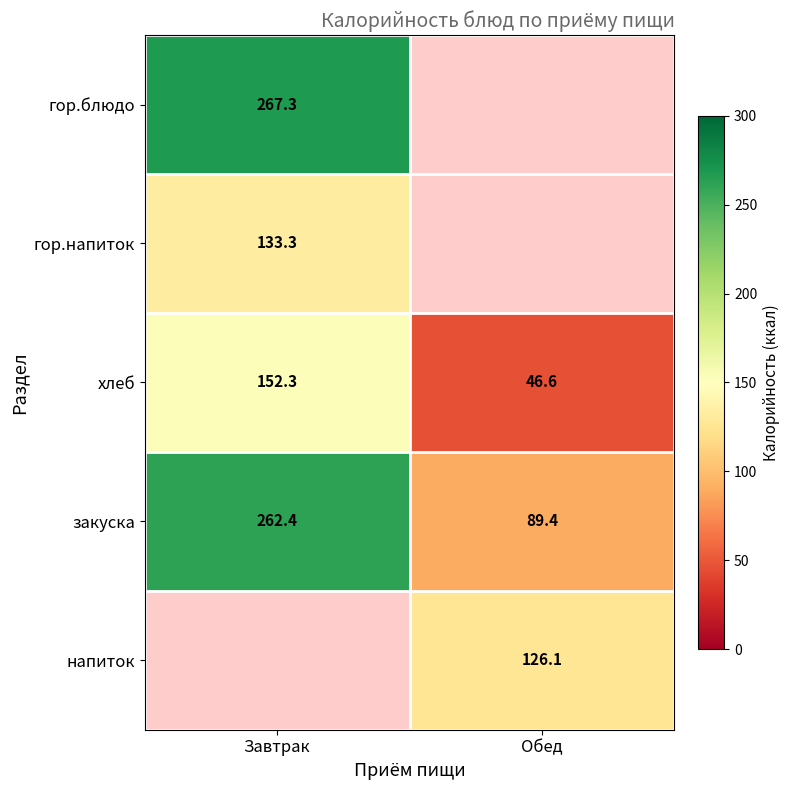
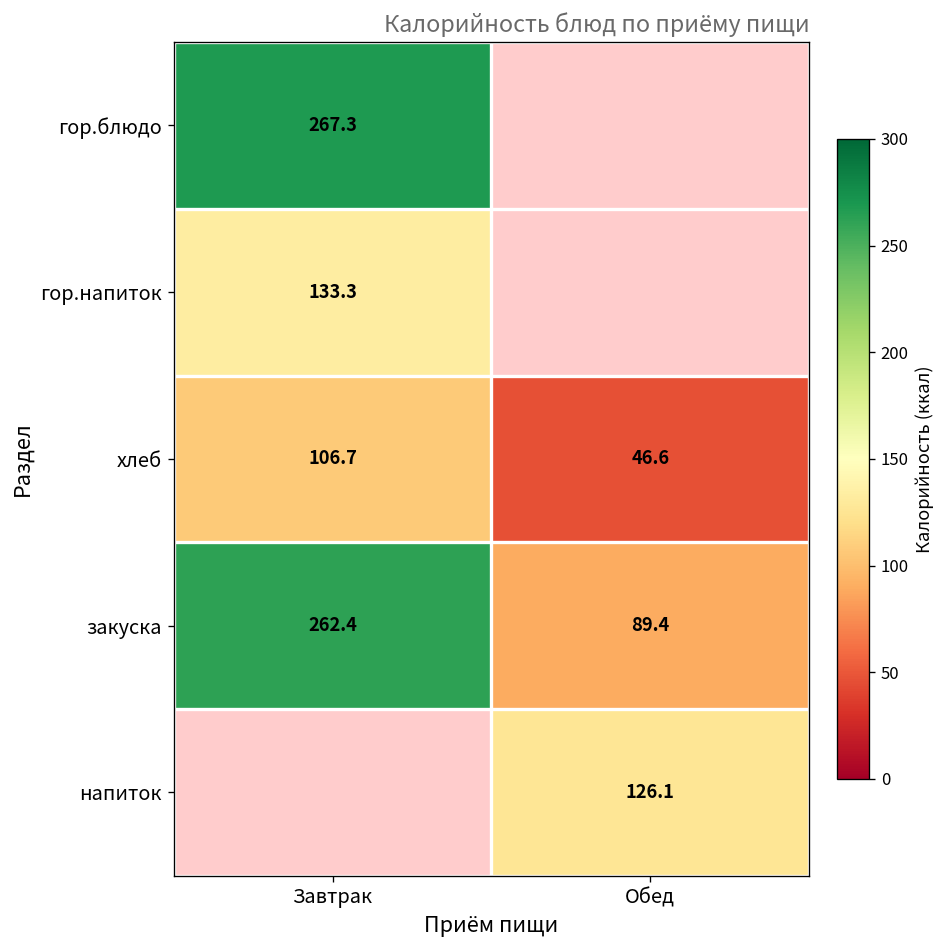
  {
    "гор.блюдо": {
      "Завтрак": 267.3
    },
    "гор.напиток": {
      "Завтрак": 133.3
    },
    "хлеб": {
-     "Завтрак": 152.3,
+     "Завтрак": 106.7,
      "Обед": 46.6
    },
    "закуска": {
      "Завтрак": 262.4,
      "Обед": 89.4
    },
    "напиток": {
      "Обед": 126.1
    }
  }
